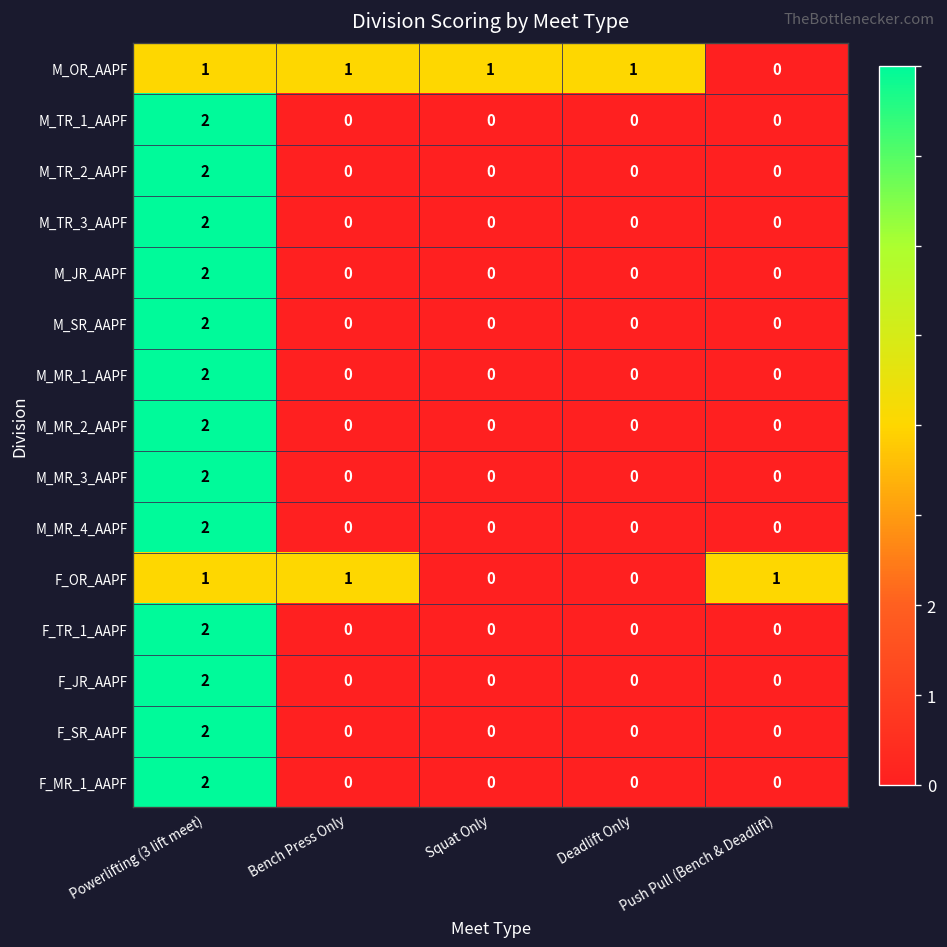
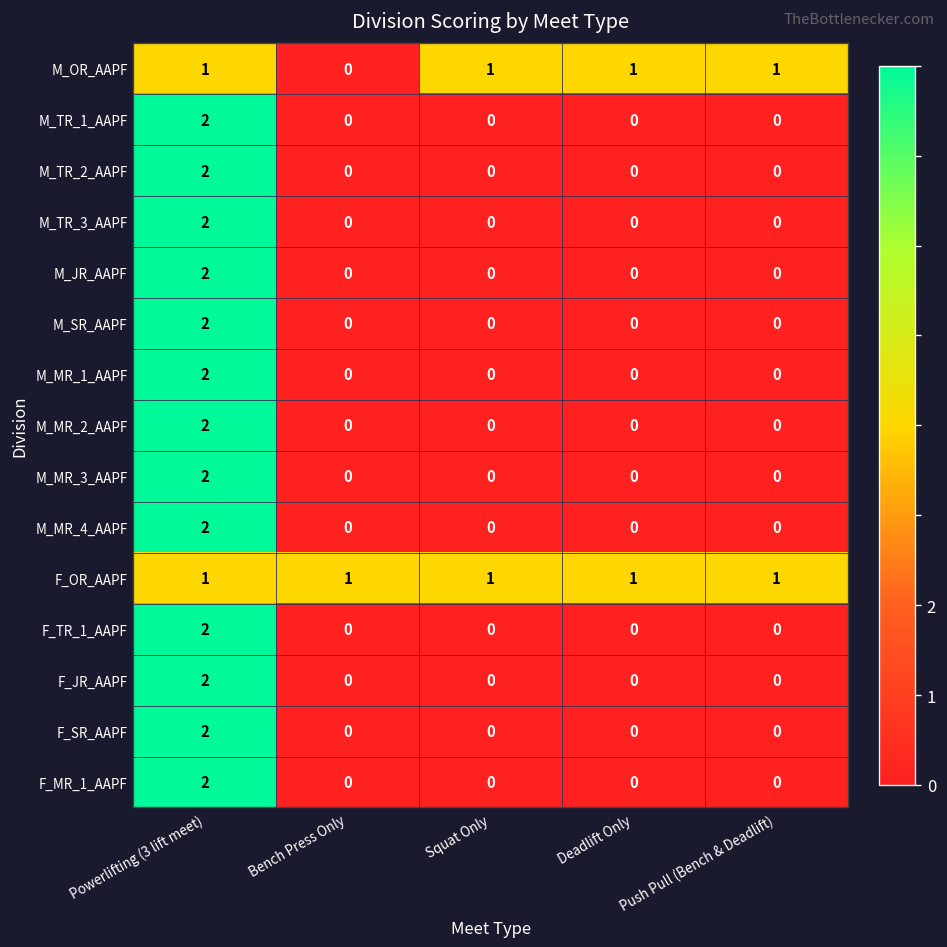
  {
    "M_OR_AAPF": {
      "Powerlifting (3 lift meet)": 1,
-     "Bench Press Only": 1,
+     "Bench Press Only": 0,
      "Squat Only": 1,
      "Deadlift Only": 1,
-     "Push Pull (Bench & Deadlift)": 0
+     "Push Pull (Bench & Deadlift)": 1
    },
    "M_TR_1_AAPF": {
      "Powerlifting (3 lift meet)": 2,
      "Bench Press Only": 0,
      "Squat Only": 0,
      "Deadlift Only": 0,
      "Push Pull (Bench & Deadlift)": 0
    },
    "M_TR_2_AAPF": {
      "Powerlifting (3 lift meet)": 2,
      "Bench Press Only": 0,
      "Squat Only": 0,
      "Deadlift Only": 0,
      "Push Pull (Bench & Deadlift)": 0
    },
    "M_TR_3_AAPF": {
      "Powerlifting (3 lift meet)": 2,
      "Bench Press Only": 0,
      "Squat Only": 0,
      "Deadlift Only": 0,
      "Push Pull (Bench & Deadlift)": 0
    },
    "M_JR_AAPF": {
      "Powerlifting (3 lift meet)": 2,
      "Bench Press Only": 0,
      "Squat Only": 0,
      "Deadlift Only": 0,
      "Push Pull (Bench & Deadlift)": 0
    },
    "M_SR_AAPF": {
      "Powerlifting (3 lift meet)": 2,
      "Bench Press Only": 0,
      "Squat Only": 0,
      "Deadlift Only": 0,
      "Push Pull (Bench & Deadlift)": 0
    },
    "M_MR_1_AAPF": {
      "Powerlifting (3 lift meet)": 2,
      "Bench Press Only": 0,
      "Squat Only": 0,
      "Deadlift Only": 0,
      "Push Pull (Bench & Deadlift)": 0
    },
    "M_MR_2_AAPF": {
      "Powerlifting (3 lift meet)": 2,
      "Bench Press Only": 0,
      "Squat Only": 0,
      "Deadlift Only": 0,
      "Push Pull (Bench & Deadlift)": 0
    },
    "M_MR_3_AAPF": {
      "Powerlifting (3 lift meet)": 2,
      "Bench Press Only": 0,
      "Squat Only": 0,
      "Deadlift Only": 0,
      "Push Pull (Bench & Deadlift)": 0
    },
    "M_MR_4_AAPF": {
      "Powerlifting (3 lift meet)": 2,
      "Bench Press Only": 0,
      "Squat Only": 0,
      "Deadlift Only": 0,
      "Push Pull (Bench & Deadlift)": 0
    },
    "F_OR_AAPF": {
      "Powerlifting (3 lift meet)": 1,
      "Bench Press Only": 1,
-     "Squat Only": 0,
-     "Deadlift Only": 0,
+     "Squat Only": 1,
+     "Deadlift Only": 1,
      "Push Pull (Bench & Deadlift)": 1
    },
    "F_TR_1_AAPF": {
      "Powerlifting (3 lift meet)": 2,
      "Bench Press Only": 0,
      "Squat Only": 0,
      "Deadlift Only": 0,
      "Push Pull (Bench & Deadlift)": 0
    },
    "F_JR_AAPF": {
      "Powerlifting (3 lift meet)": 2,
      "Bench Press Only": 0,
      "Squat Only": 0,
      "Deadlift Only": 0,
      "Push Pull (Bench & Deadlift)": 0
    },
    "F_SR_AAPF": {
      "Powerlifting (3 lift meet)": 2,
      "Bench Press Only": 0,
      "Squat Only": 0,
      "Deadlift Only": 0,
      "Push Pull (Bench & Deadlift)": 0
    },
    "F_MR_1_AAPF": {
      "Powerlifting (3 lift meet)": 2,
      "Bench Press Only": 0,
      "Squat Only": 0,
      "Deadlift Only": 0,
      "Push Pull (Bench & Deadlift)": 0
    }
  }
